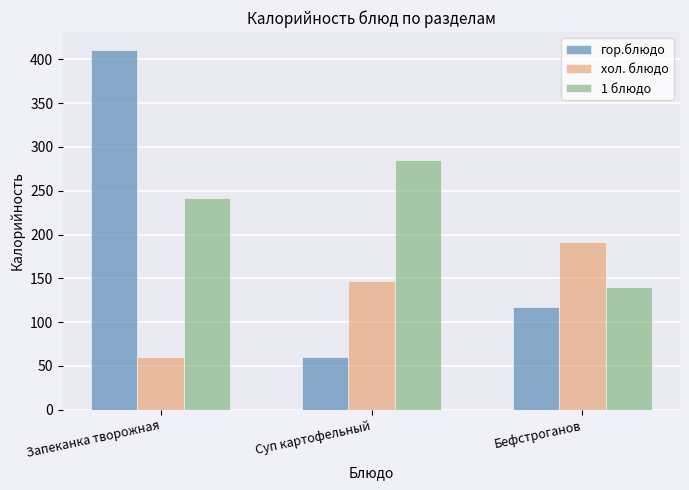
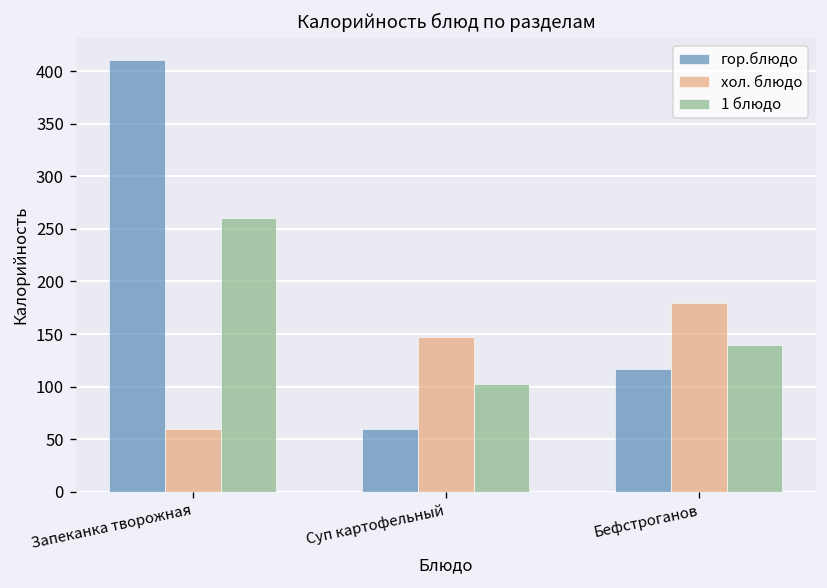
  {
    "гор.блюдо": {
      "Запеканка творожная": 410,
      "Суп картофельный": 60,
      "Бефстроганов": 120
    },
    "хол. блюдо": {
      "Запеканка творожная": 60,
      "Суп картофельный": 150,
-     "Бефстроганов": 190
+     "Бефстроганов": 180
    },
    "1 блюдо": {
-     "Запеканка творожная": 240,
-     "Суп картофельный": 290,
+     "Запеканка творожная": 260,
+     "Суп картофельный": 100,
      "Бефстроганов": 140
    }
  }
